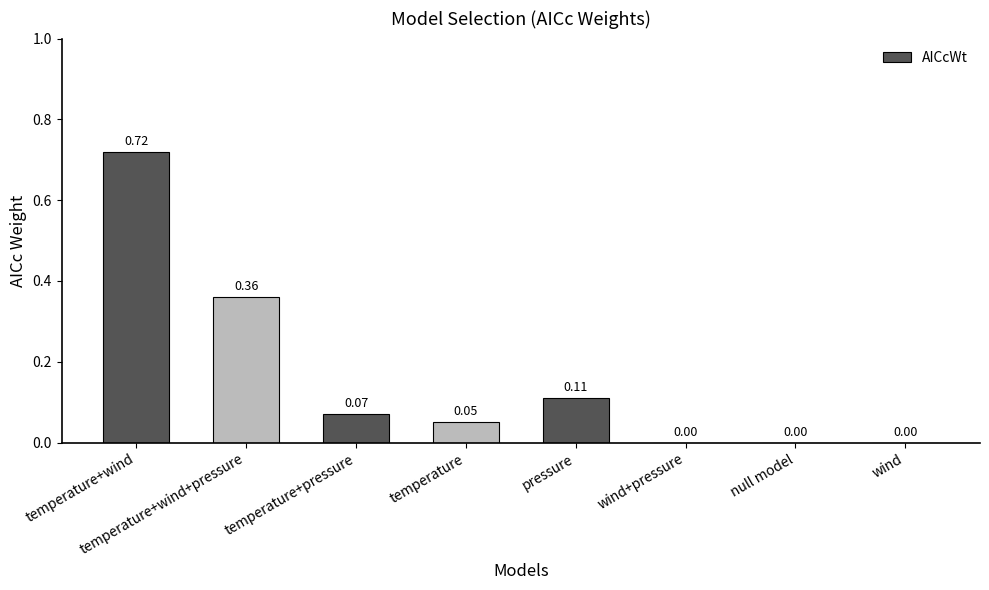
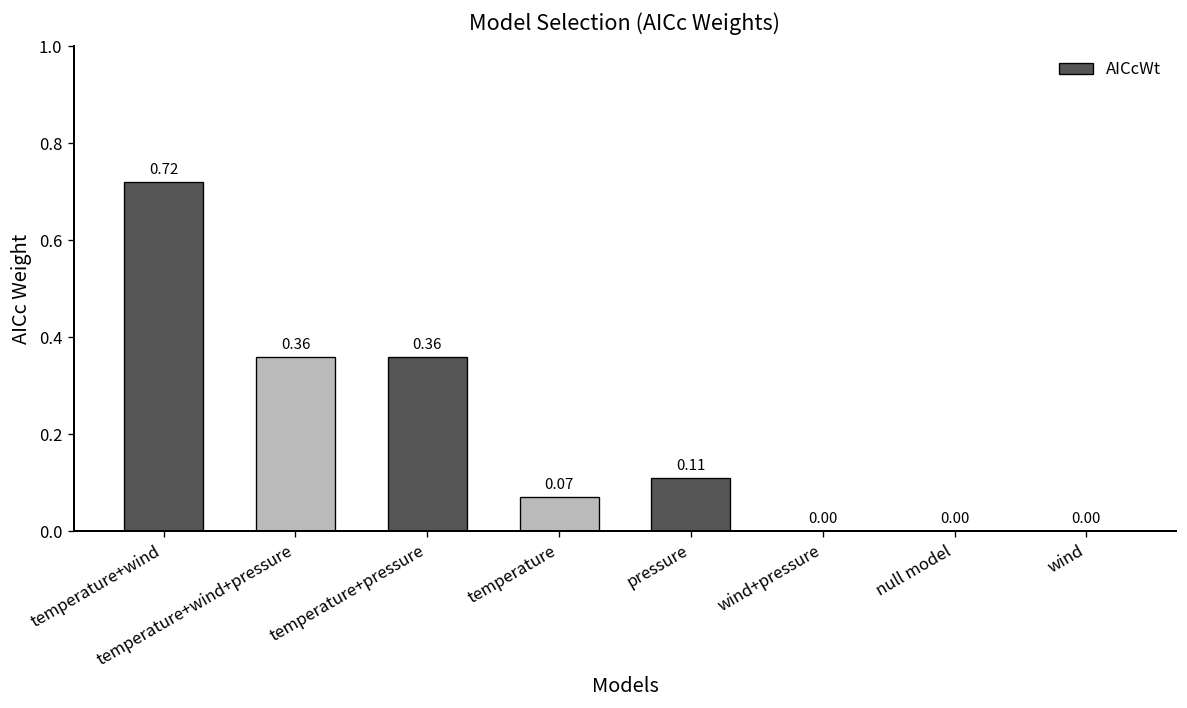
  {
    "temperature+wind": 0.72,
    "temperature+wind+pressure": 0.36,
-   "temperature+pressure": 0.07,
-   "temperature": 0.05,
+   "temperature+pressure": 0.36,
+   "temperature": 0.07,
    "pressure": 0.11,
    "wind+pressure": 0.00,
    "null model": 0.00,
    "wind": 0.00
  }
